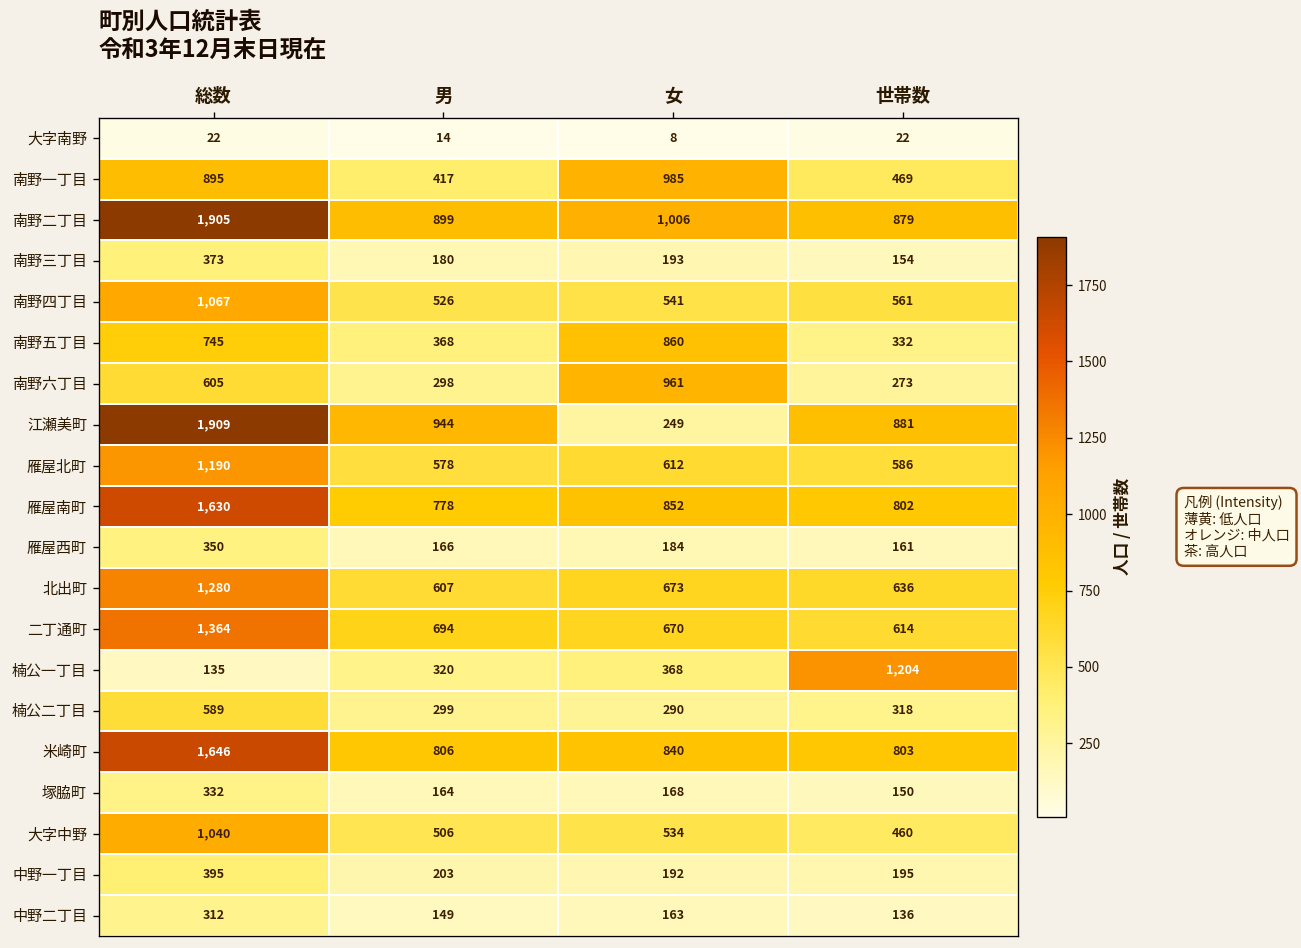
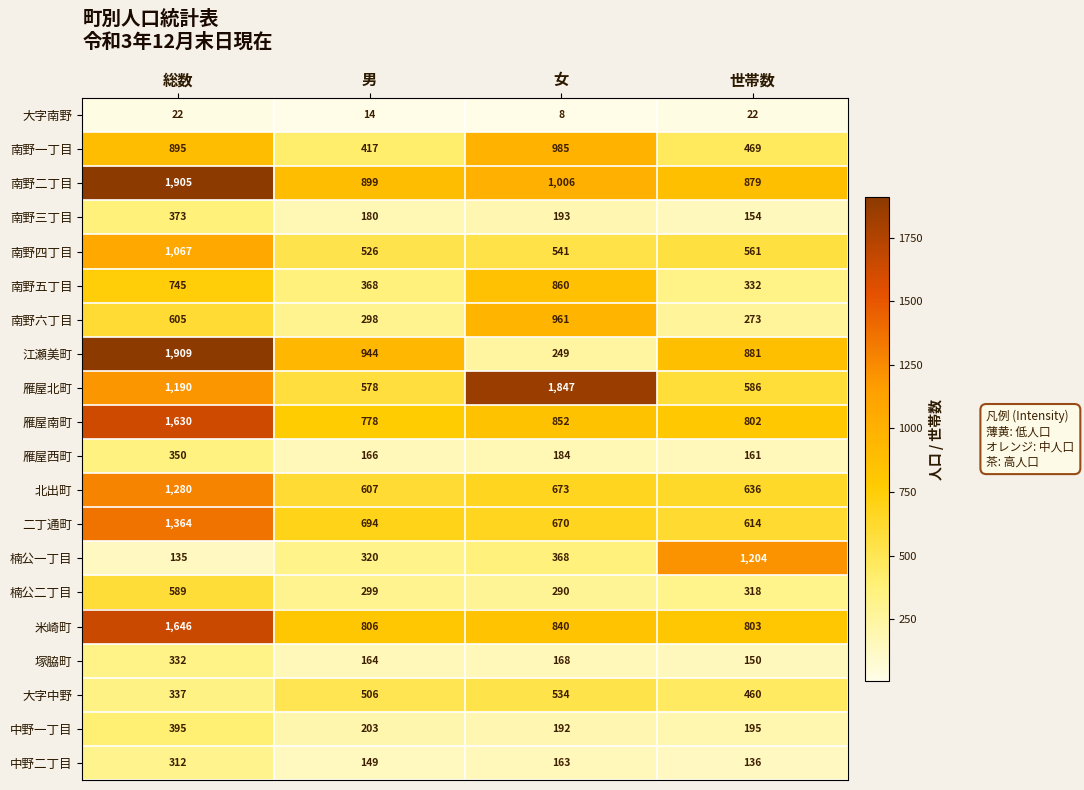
  {
    "大字南野": {
      "総数": "22",
      "男": "14",
      "女": "8",
      "世帯数": "22"
    },
    "南野一丁目": {
      "総数": "895",
      "男": "417",
      "女": "985",
      "世帯数": "469"
    },
    "南野二丁目": {
      "総数": "1,905",
      "男": "899",
      "女": "1,006",
      "世帯数": "879"
    },
    "南野三丁目": {
      "総数": "373",
      "男": "180",
      "女": "193",
      "世帯数": "154"
    },
    "南野四丁目": {
      "総数": "1,067",
      "男": "526",
      "女": "541",
      "世帯数": "561"
    },
    "南野五丁目": {
      "総数": "745",
      "男": "368",
      "女": "860",
      "世帯数": "332"
    },
    "南野六丁目": {
      "総数": "605",
      "男": "298",
      "女": "961",
      "世帯数": "273"
    },
    "江瀬美町": {
      "総数": "1,909",
      "男": "944",
      "女": "249",
      "世帯数": "881"
    },
    "雁屋北町": {
      "総数": "1,190",
      "男": "578",
-     "女": "612",
+     "女": "1,847",
      "世帯数": "586"
    },
    "雁屋南町": {
      "総数": "1,630",
      "男": "778",
      "女": "852",
      "世帯数": "802"
    },
    "雁屋西町": {
      "総数": "350",
      "男": "166",
      "女": "184",
      "世帯数": "161"
    },
    "北出町": {
      "総数": "1,280",
      "男": "607",
      "女": "673",
      "世帯数": "636"
    },
    "二丁通町": {
      "総数": "1,364",
      "男": "694",
      "女": "670",
      "世帯数": "614"
    },
    "楠公一丁目": {
      "総数": "135",
      "男": "320",
      "女": "368",
      "世帯数": "1,204"
    },
    "楠公二丁目": {
      "総数": "589",
      "男": "299",
      "女": "290",
      "世帯数": "318"
    },
    "米崎町": {
      "総数": "1,646",
      "男": "806",
      "女": "840",
      "世帯数": "803"
    },
    "塚脇町": {
      "総数": "332",
      "男": "164",
      "女": "168",
      "世帯数": "150"
    },
    "大字中野": {
-     "総数": "1,040",
+     "総数": "337",
      "男": "506",
      "女": "534",
      "世帯数": "460"
    },
    "中野一丁目": {
      "総数": "395",
      "男": "203",
      "女": "192",
      "世帯数": "195"
    },
    "中野二丁目": {
      "総数": "312",
      "男": "149",
      "女": "163",
      "世帯数": "136"
    }
  }
